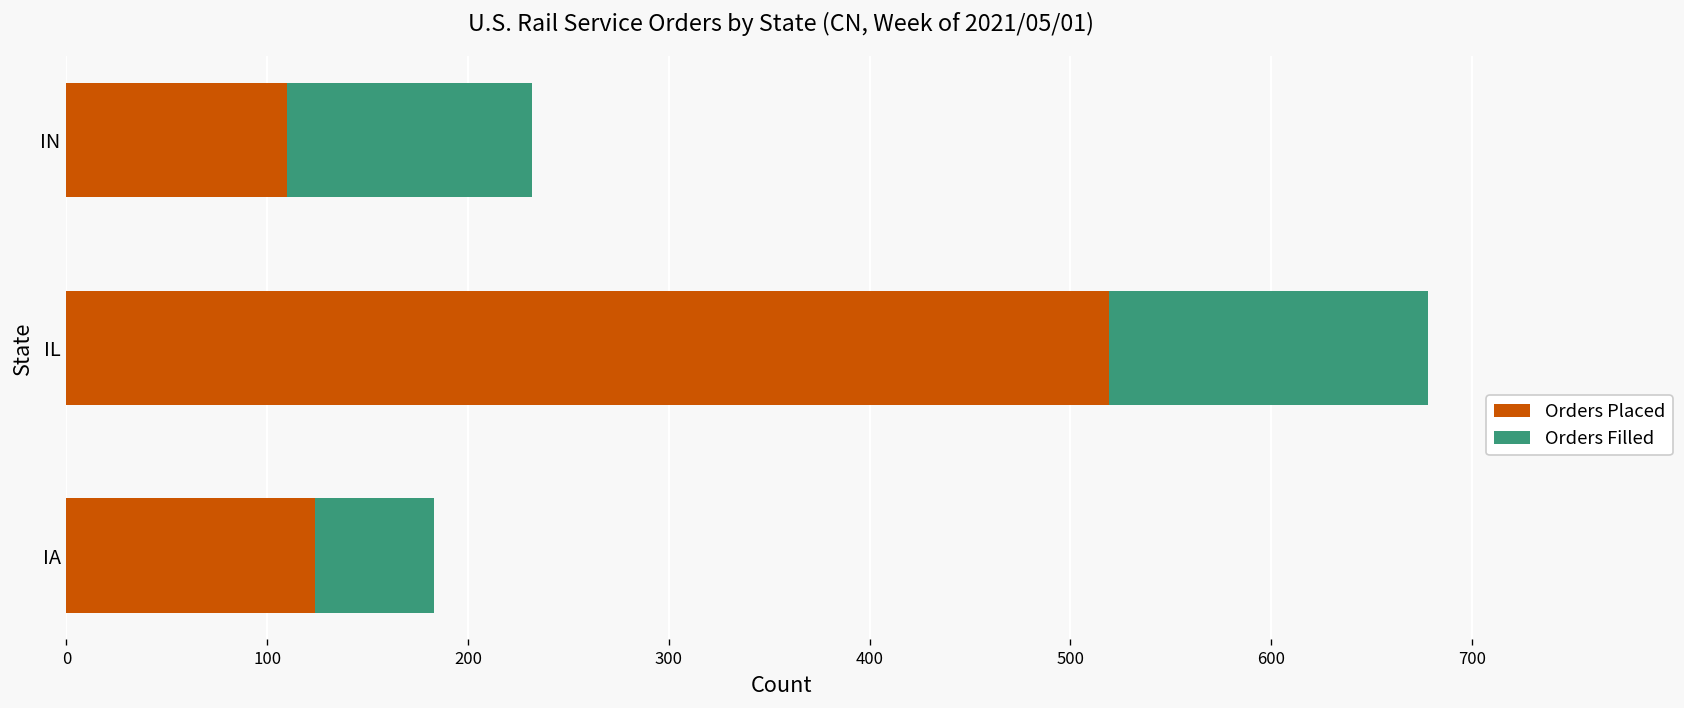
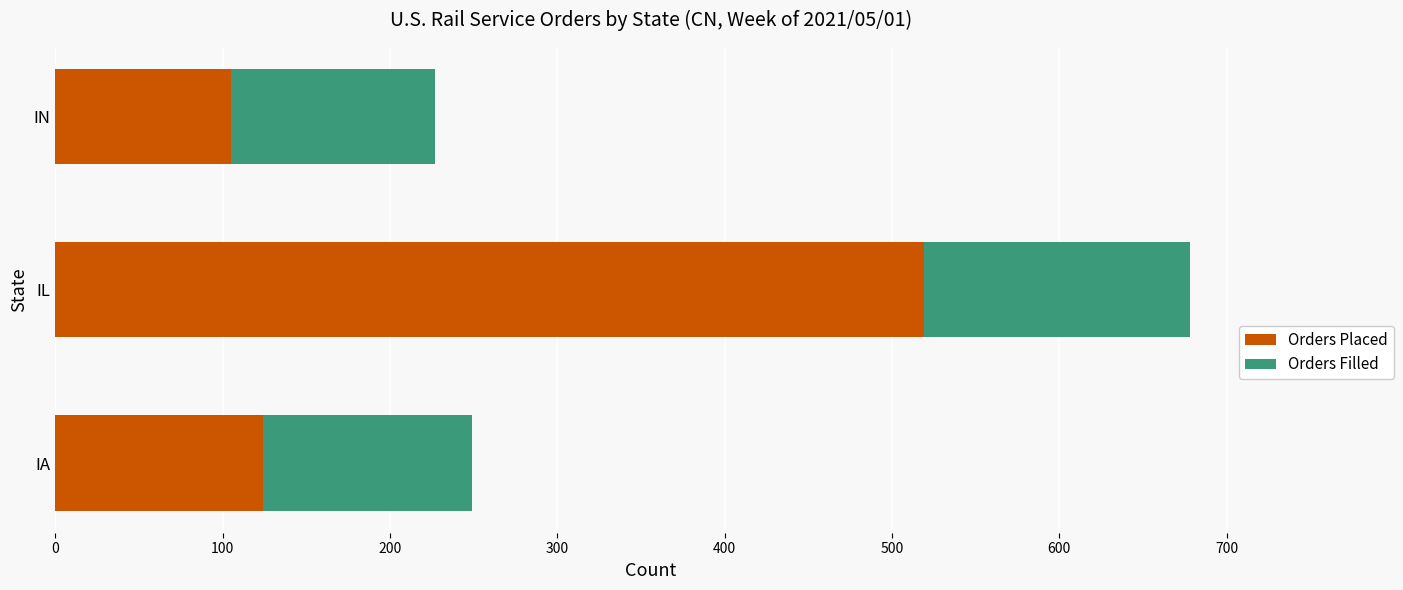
  {
    "Orders Placed": {
-     "IN": 110,
+     "IN": 105,
      "IL": 519,
      "IA": 124
    },
    "Orders Filled": {
      "IN": 122,
      "IL": 159,
-     "IA": 59
+     "IA": 125
    }
  }
